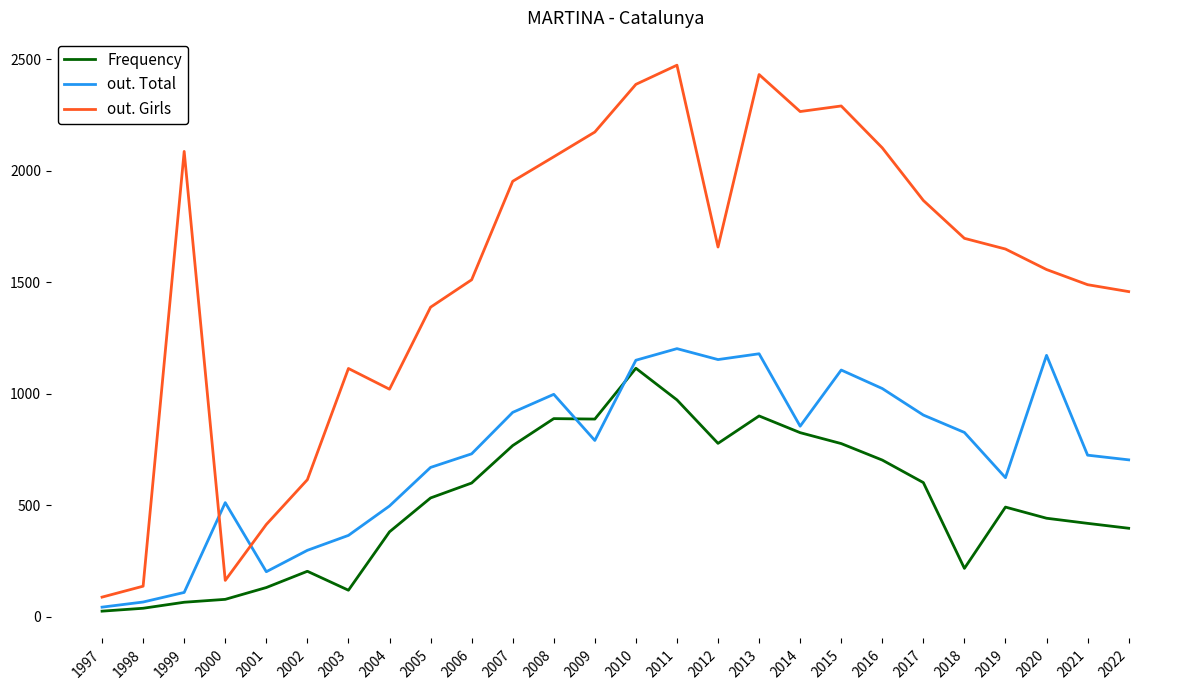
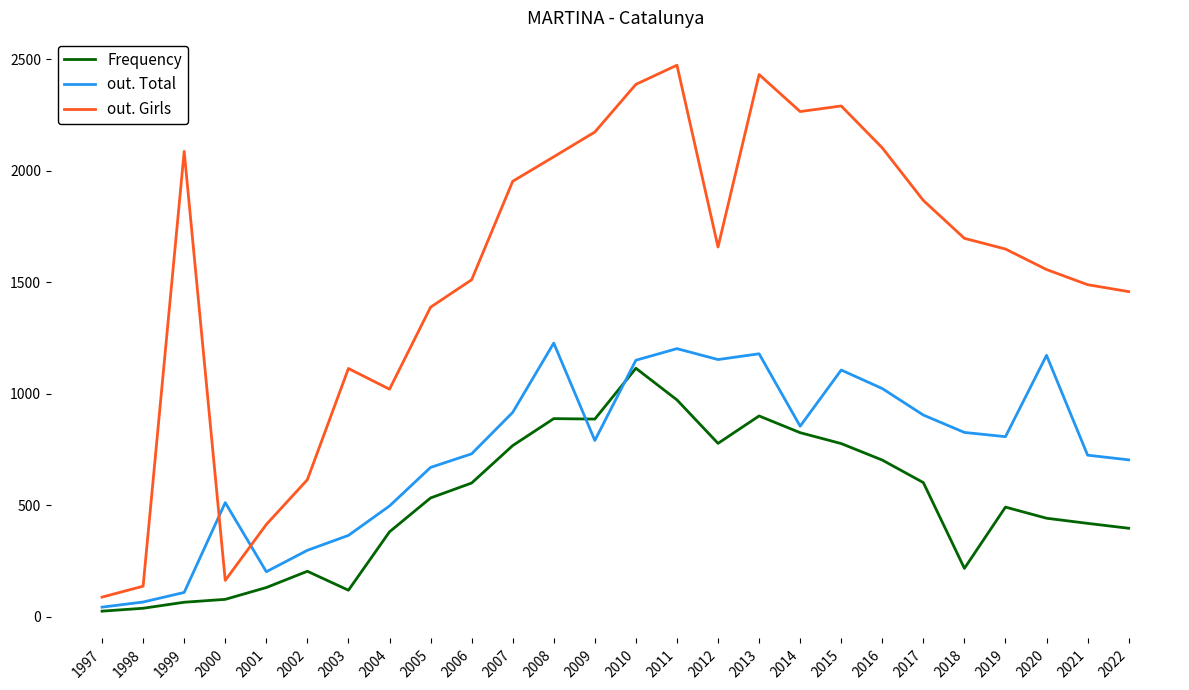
  {
    "Frequency": {
      "1997": 20,
      "1998": 40,
      "1999": 60,
      "2000": 80,
      "2001": 130,
      "2002": 200,
      "2003": 120,
      "2004": 380,
      "2005": 530,
      "2006": 600,
      "2007": 770,
      "2008": 890,
      "2009": 890,
      "2010": 1110,
      "2011": 970,
      "2012": 780,
      "2013": 900,
      "2014": 830,
      "2015": 780,
      "2016": 700,
      "2017": 600,
      "2018": 220,
      "2019": 490,
      "2020": 440,
      "2021": 420,
      "2022": 400
    },
    "out. Total": {
      "1997": 40,
      "1998": 70,
      "1999": 110,
      "2000": 510,
      "2001": 200,
      "2002": 300,
      "2003": 360,
      "2004": 500,
      "2005": 670,
      "2006": 730,
      "2007": 920,
-     "2008": 1000,
+     "2008": 1230,
      "2009": 790,
      "2010": 1150,
      "2011": 1200,
      "2012": 1150,
      "2013": 1180,
      "2014": 850,
      "2015": 1110,
      "2016": 1020,
      "2017": 900,
      "2018": 830,
-     "2019": 620,
+     "2019": 810,
      "2020": 1170,
      "2021": 720,
      "2022": 700
    },
    "out. Girls": {
      "1997": 90,
      "1998": 140,
      "1999": 2090,
      "2000": 160,
      "2001": 410,
      "2002": 610,
      "2003": 1110,
      "2004": 1020,
      "2005": 1390,
      "2006": 1510,
      "2007": 1950,
      "2008": 2060,
      "2009": 2170,
      "2010": 2390,
      "2011": 2470,
      "2012": 1660,
      "2013": 2430,
      "2014": 2270,
      "2015": 2290,
      "2016": 2100,
      "2017": 1870,
      "2018": 1700,
      "2019": 1650,
      "2020": 1560,
      "2021": 1490,
      "2022": 1460
    }
  }
